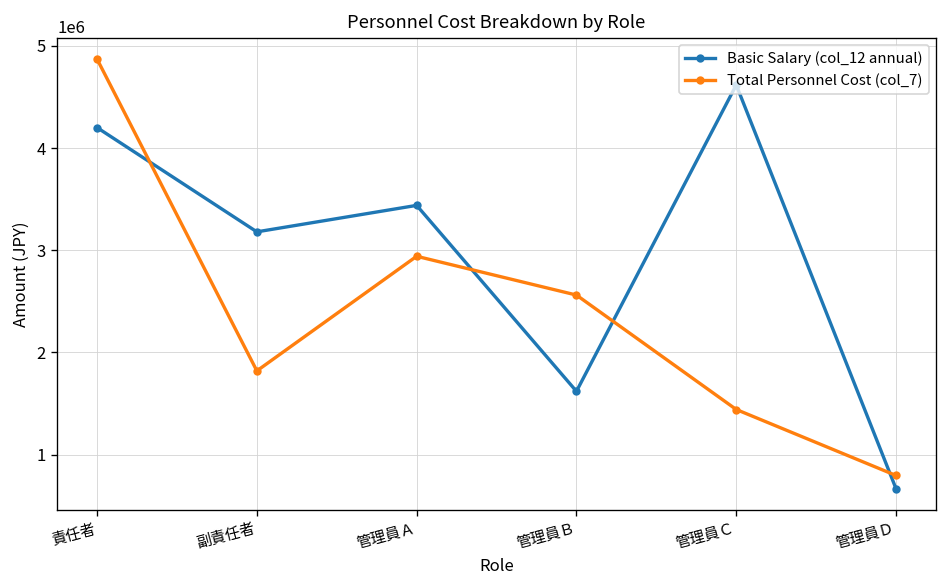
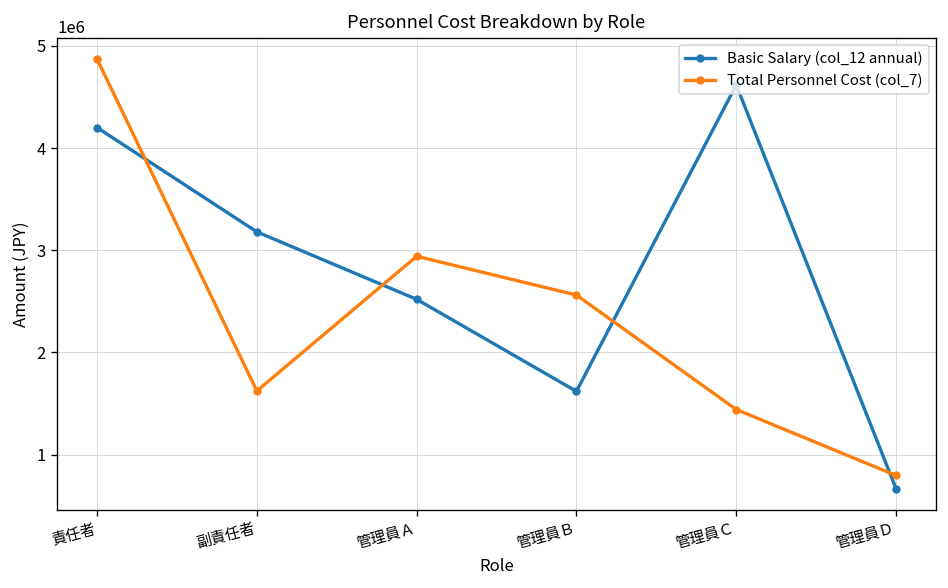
  {
    "Basic Salary (col_12 annual)": {
      "責任者": 4200000,
      "副責任者": 3200000,
-     "管理員Ａ": 3400000,
+     "管理員Ａ": 2500000,
      "管理員Ｂ": 1600000,
      "管理員Ｄ": 700000
    },
    "Total Personnel Cost (col_7)": {
      "責任者": 4900000,
-     "副責任者": 1800000,
+     "副責任者": 1600000,
      "管理員Ａ": 2900000,
      "管理員Ｂ": 2600000,
      "管理員Ｃ": 1400000,
      "管理員Ｄ": 800000
    }
  }
